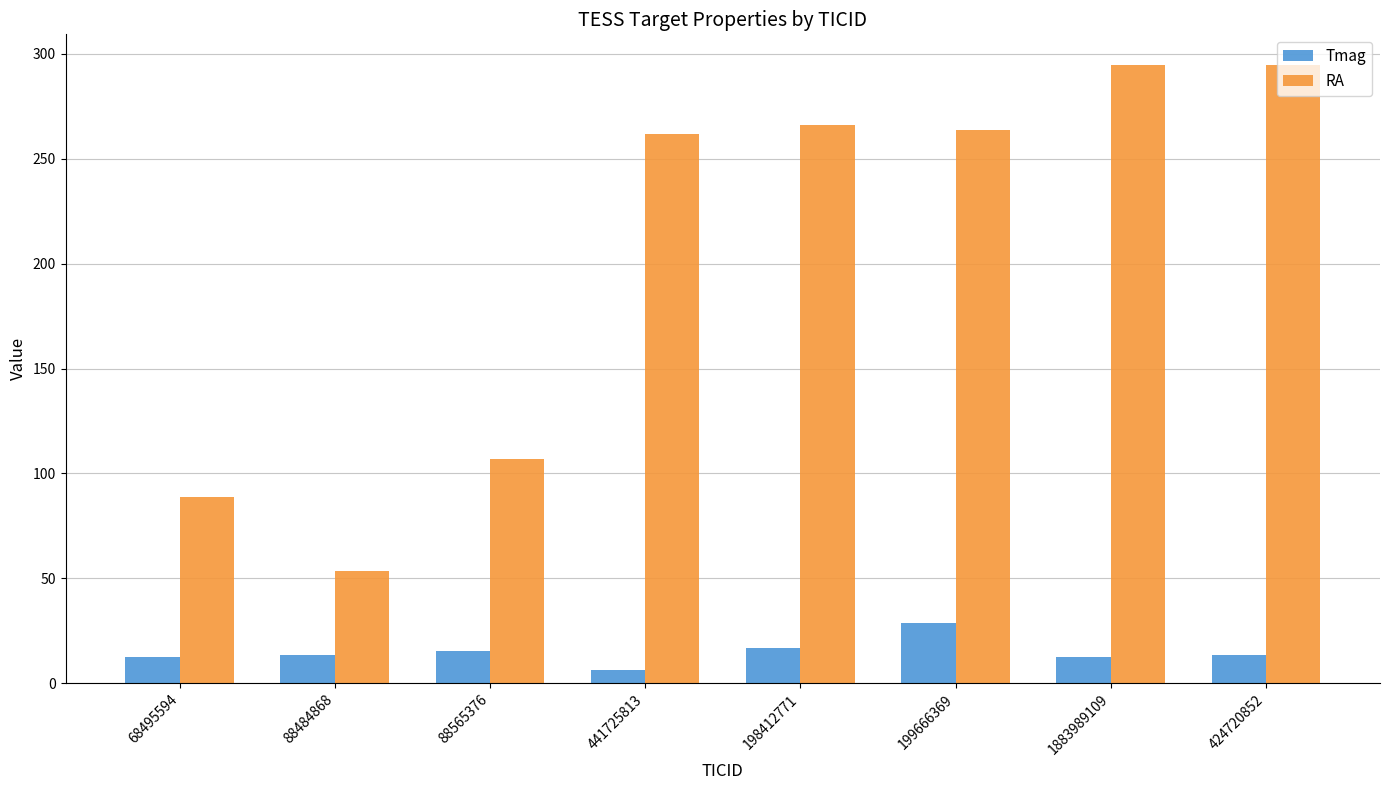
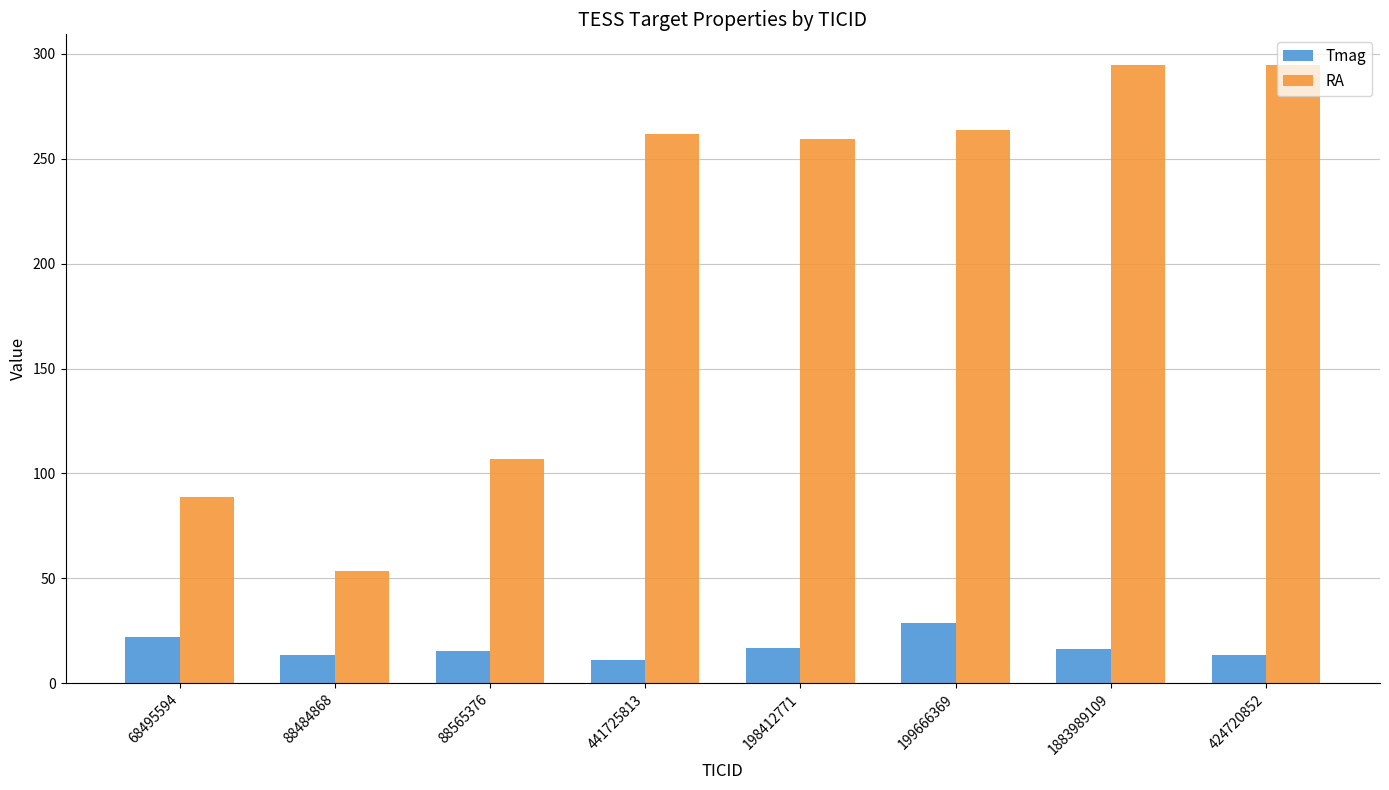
  {
    "Tmag": {
-     "68495594": 12,
+     "68495594": 22,
      "88484868": 13,
      "88565376": 15,
-     "441725813": 6,
+     "441725813": 11,
      "198412771": 17,
      "199666369": 29,
-     "1883989109": 12,
+     "1883989109": 16,
      "424720852": 13
    },
    "RA": {
      "68495594": 89,
      "88484868": 53,
      "88565376": 107,
      "441725813": 262,
-     "198412771": 266,
+     "198412771": 259,
      "199666369": 264,
      "1883989109": 295
    }
  }
